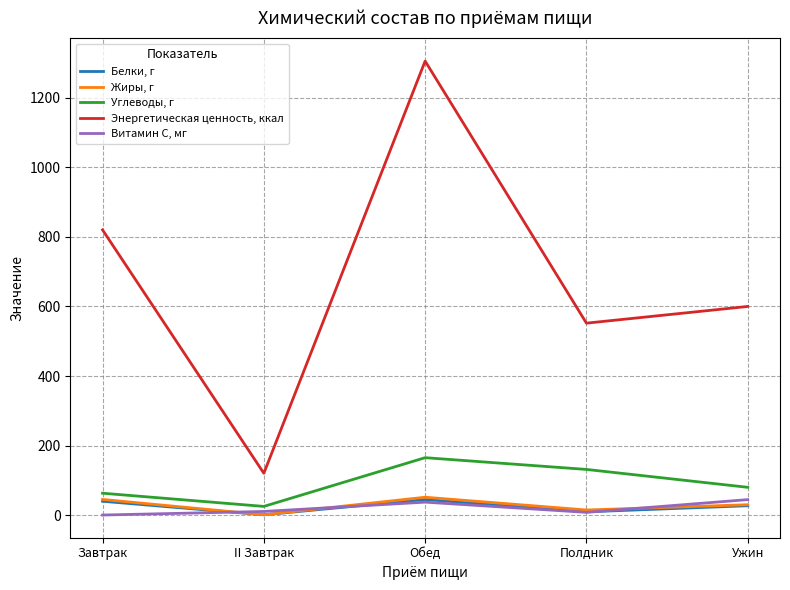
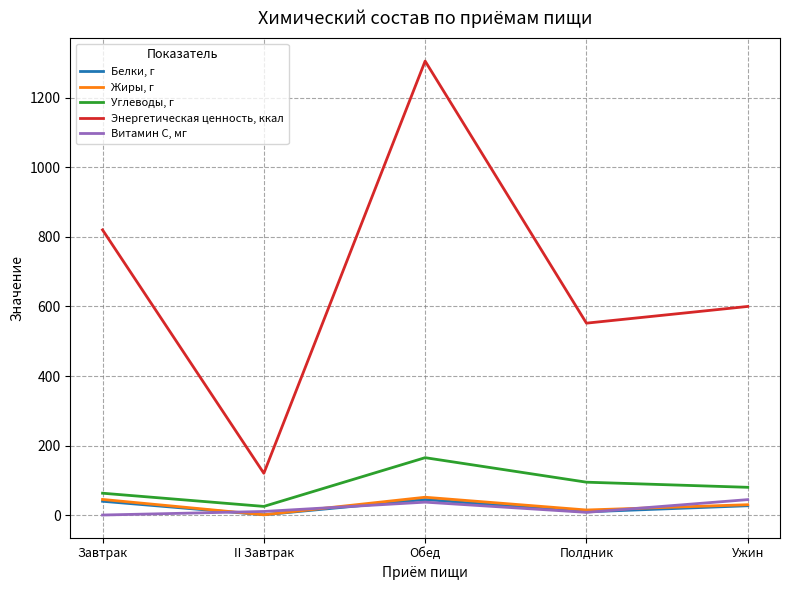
  {
    "Углеводы, г": {
      "Завтрак": 60,
      "II Завтрак": 30,
      "Обед": 170,
-     "Полдник": 130,
+     "Полдник": 90,
      "Ужин": 80
    },
    "Энергетическая ценность, ккал": {
      "Завтрак": 820,
      "II Завтрак": 120,
      "Обед": 1310,
      "Полдник": 550,
      "Ужин": 600
    },
    "Витамин С, мг": {
      "Завтрак": 0,
      "II Завтрак": 10,
      "Обед": 40,
      "Ужин": 40
    }
  }
